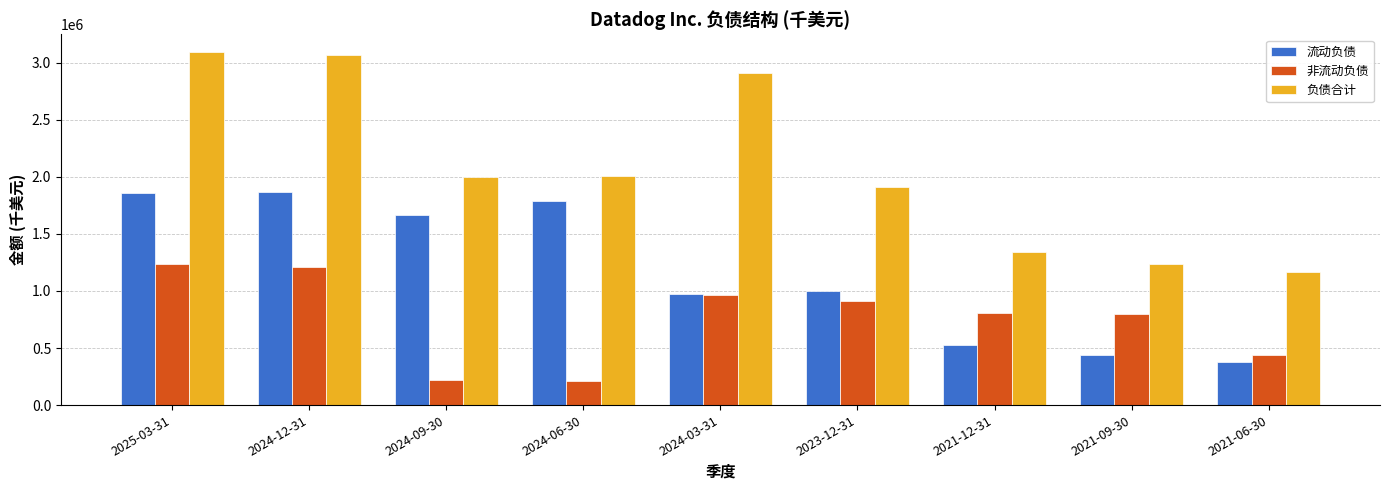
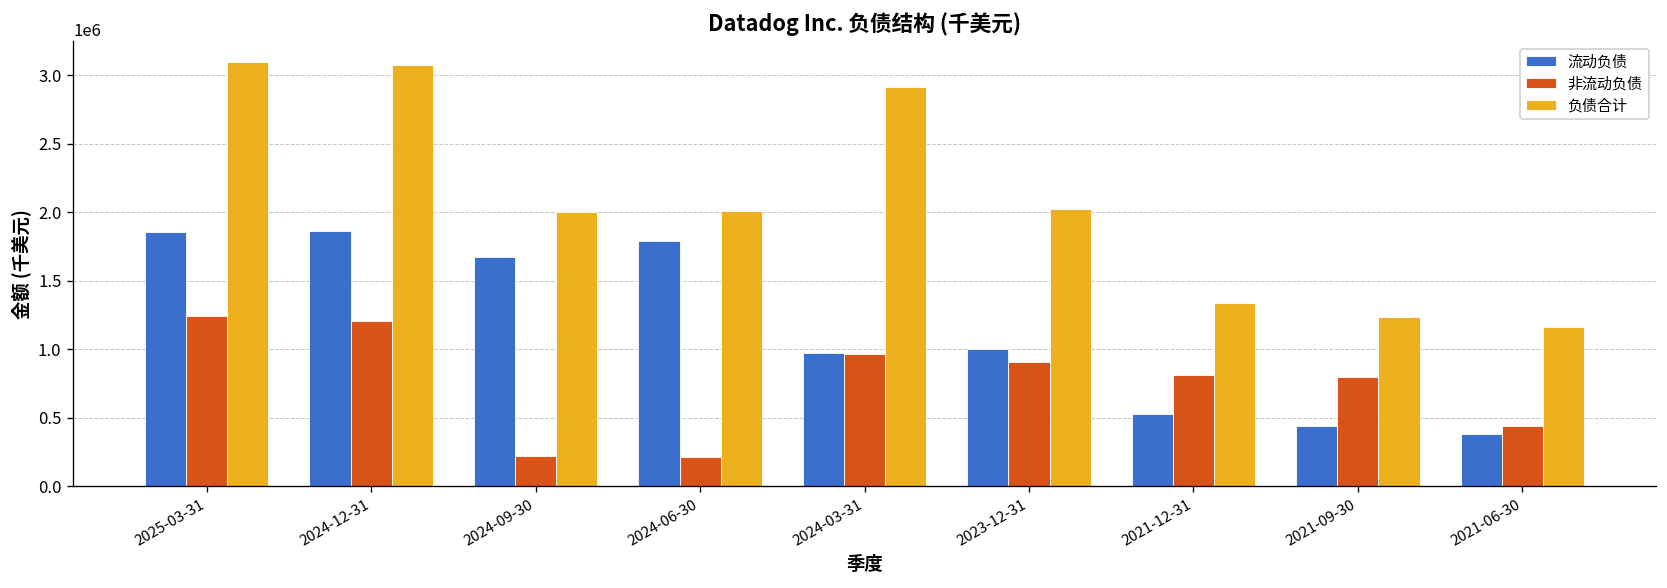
  {
    "流动负债": {
      "2025-03-31": 1850000,
      "2024-12-31": 1860000,
      "2024-09-30": 1670000,
      "2024-06-30": 1790000,
      "2024-03-31": 970000,
      "2023-12-31": 1000000,
      "2021-12-31": 530000,
      "2021-09-30": 440000,
      "2021-06-30": 380000
    },
    "非流动负债": {
      "2025-03-31": 1240000,
      "2024-12-31": 1210000,
      "2024-09-30": 220000,
      "2024-06-30": 210000,
      "2024-03-31": 970000,
      "2023-12-31": 910000,
      "2021-12-31": 810000,
      "2021-09-30": 800000,
      "2021-06-30": 440000
    },
    "负债合计": {
      "2025-03-31": 3090000,
      "2024-12-31": 3070000,
      "2024-09-30": 2000000,
      "2024-06-30": 2010000,
      "2024-03-31": 2910000,
-     "2023-12-31": 1910000,
+     "2023-12-31": 2030000,
      "2021-12-31": 1340000,
      "2021-09-30": 1240000,
      "2021-06-30": 1160000
    }
  }
